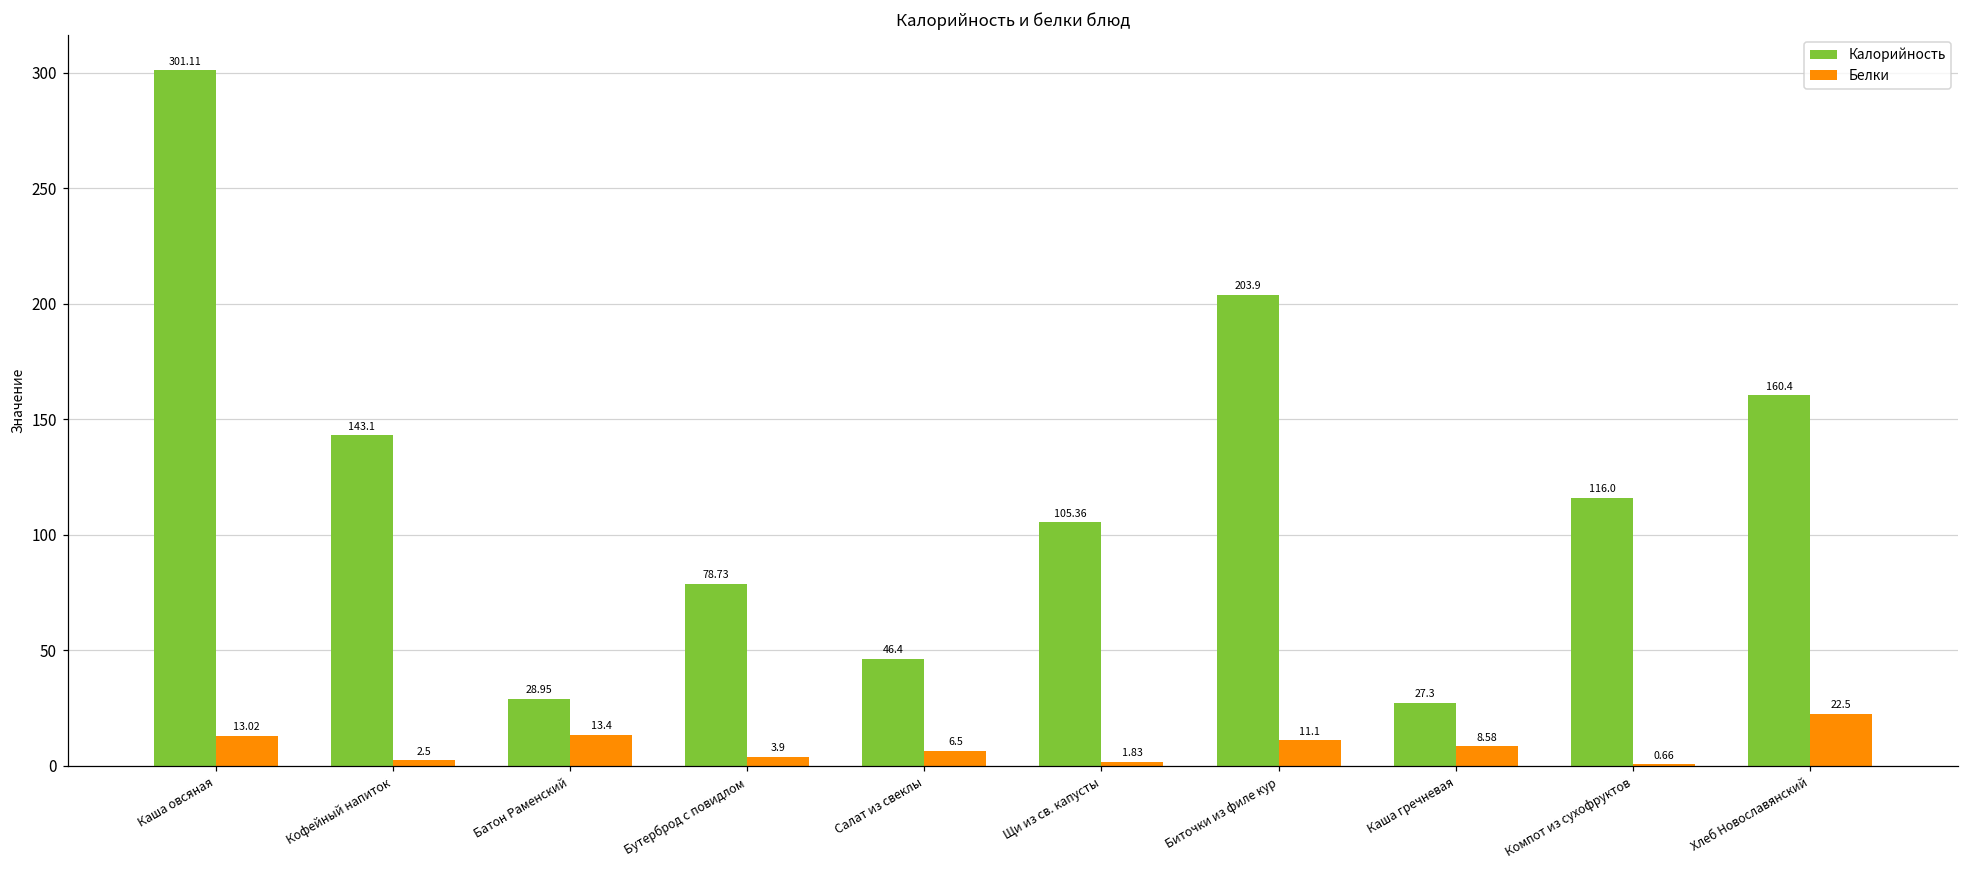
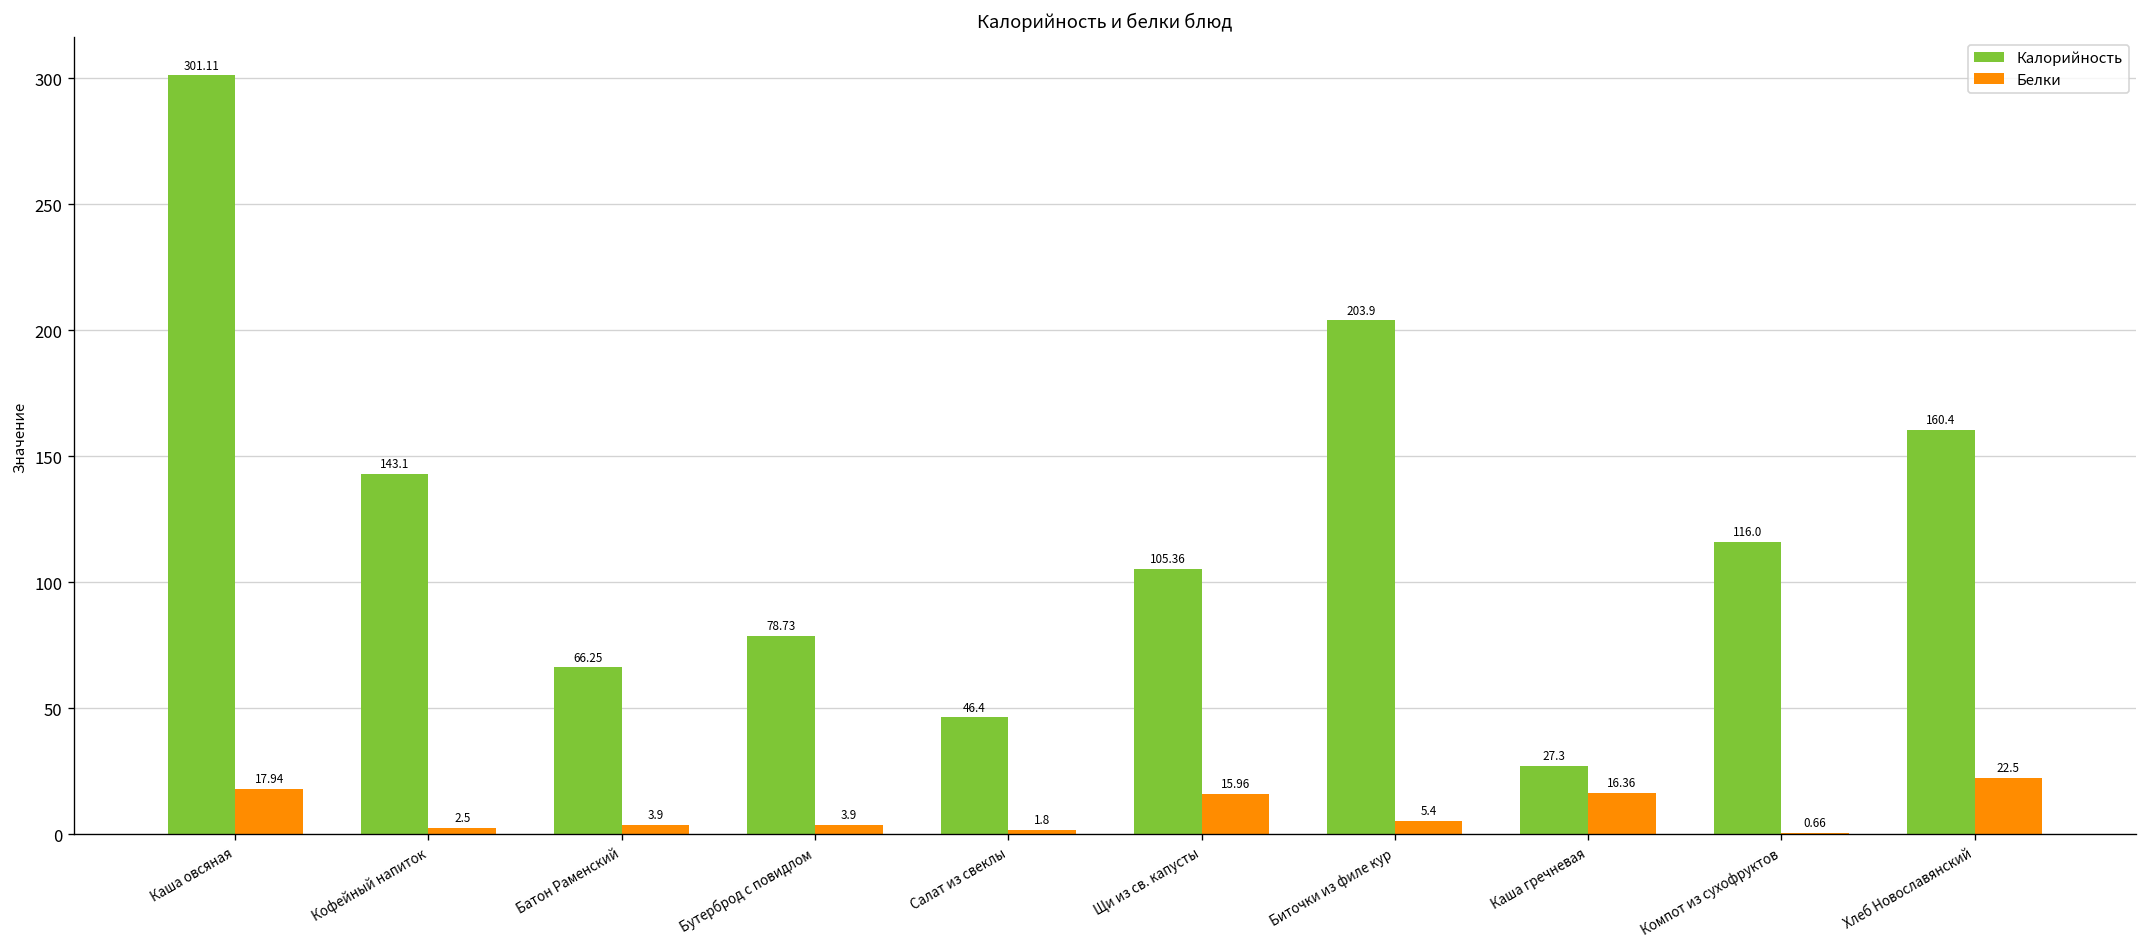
  {
    "Калорийность": {
      "Каша овсяная": 301.11,
      "Кофейный напиток": 143.1,
-     "Батон Раменский": 28.95,
+     "Батон Раменский": 66.25,
      "Бутерброд с повидлом": 78.73,
      "Салат из свеклы": 46.4,
      "Щи из св. капусты": 105.36,
      "Биточки из филе кур": 203.9,
      "Каша гречневая": 27.3,
      "Компот из сухофруктов": 116.0,
      "Хлеб Новославянский": 160.4
    },
    "Белки": {
-     "Каша овсяная": 13.02,
+     "Каша овсяная": 17.94,
      "Кофейный напиток": 2.5,
-     "Батон Раменский": 13.4,
+     "Батон Раменский": 3.9,
      "Бутерброд с повидлом": 3.9,
-     "Салат из свеклы": 6.5,
-     "Щи из св. капусты": 1.83,
-     "Биточки из филе кур": 11.1,
-     "Каша гречневая": 8.58,
+     "Салат из свеклы": 1.8,
+     "Щи из св. капусты": 15.96,
+     "Биточки из филе кур": 5.4,
+     "Каша гречневая": 16.36,
      "Компот из сухофруктов": 0.66,
      "Хлеб Новославянский": 22.5
    }
  }
